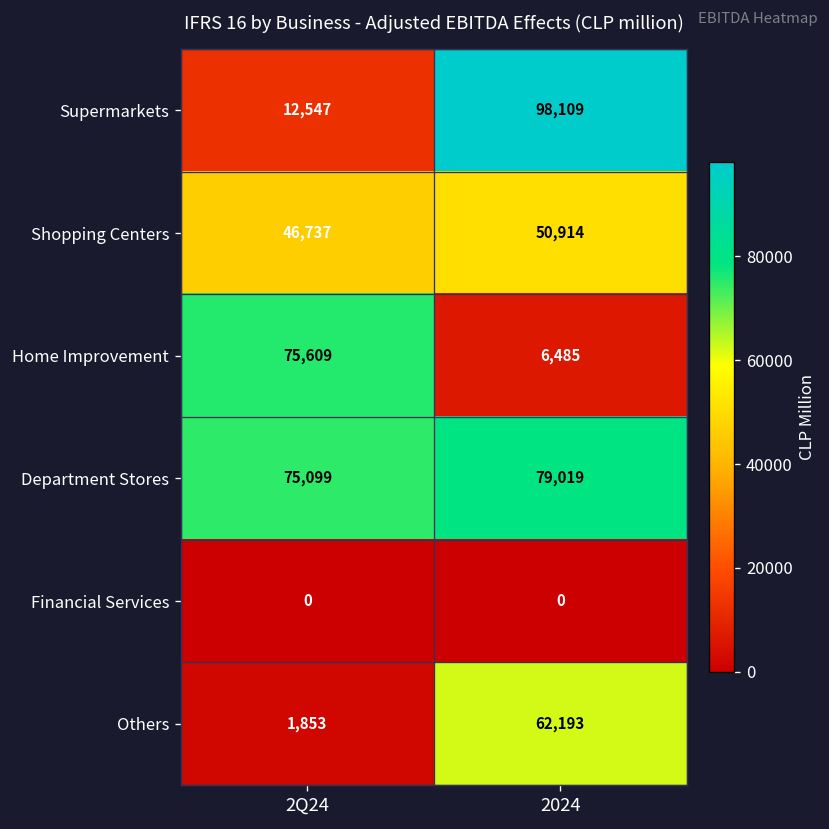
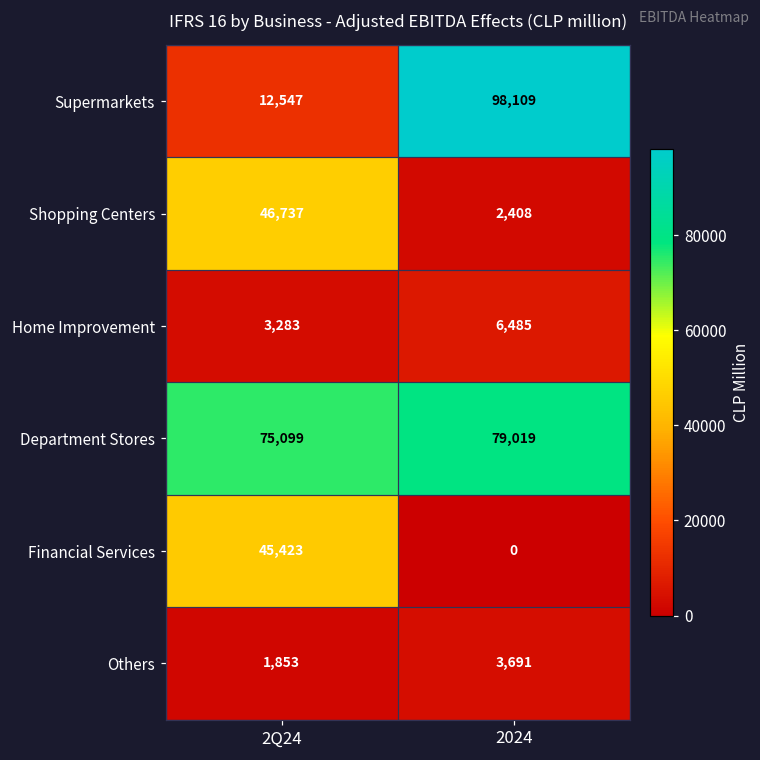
  {
    "Supermarkets": {
      "2Q24": "12,547",
      "2024": "98,109"
    },
    "Shopping Centers": {
      "2Q24": "46,737",
-     "2024": "50,914"
+     "2024": "2,408"
    },
    "Home Improvement": {
-     "2Q24": "75,609",
+     "2Q24": "3,283",
      "2024": "6,485"
    },
    "Department Stores": {
      "2Q24": "75,099",
      "2024": "79,019"
    },
    "Financial Services": {
-     "2Q24": "0",
+     "2Q24": "45,423",
      "2024": "0"
    },
    "Others": {
      "2Q24": "1,853",
-     "2024": "62,193"
+     "2024": "3,691"
    }
  }
